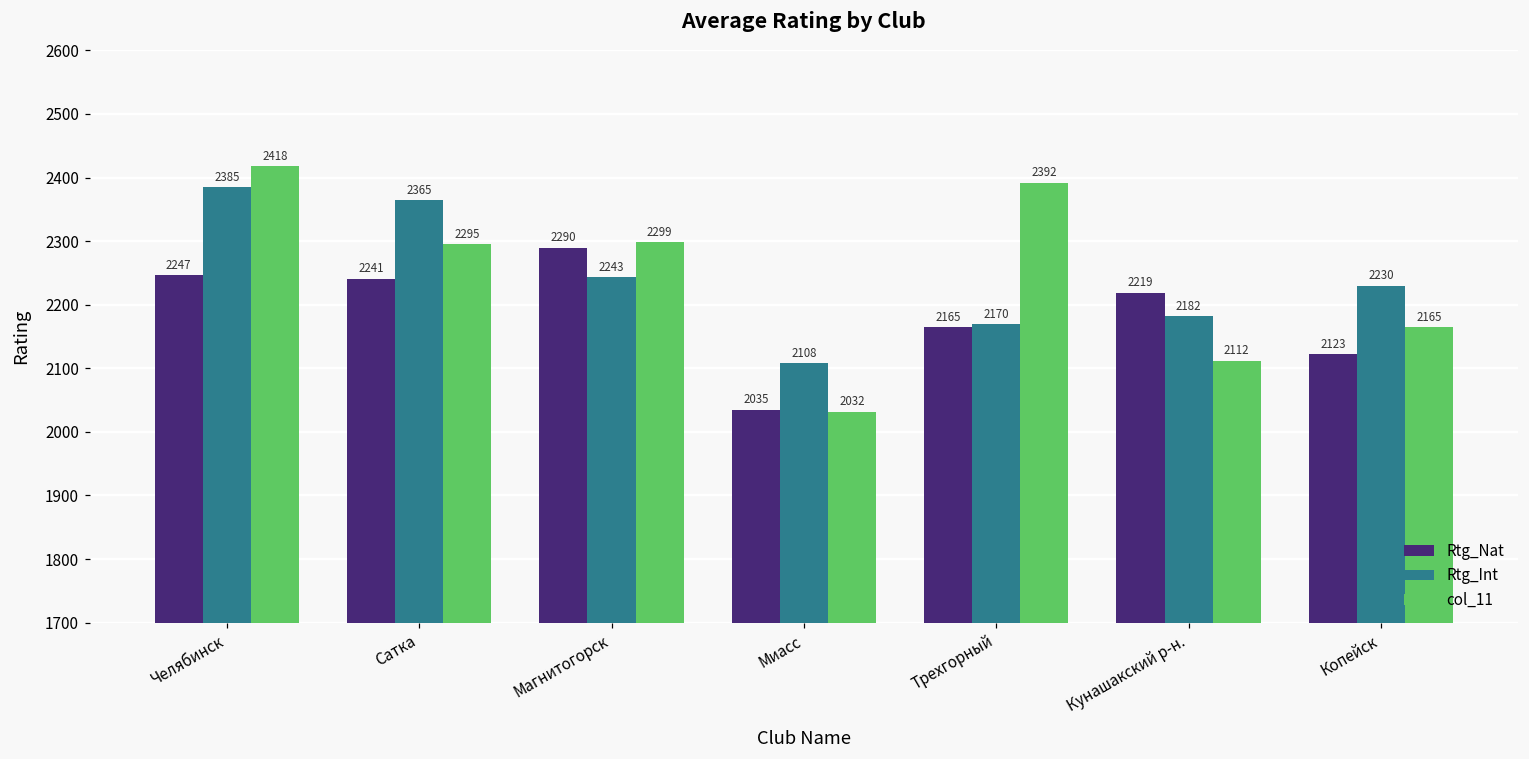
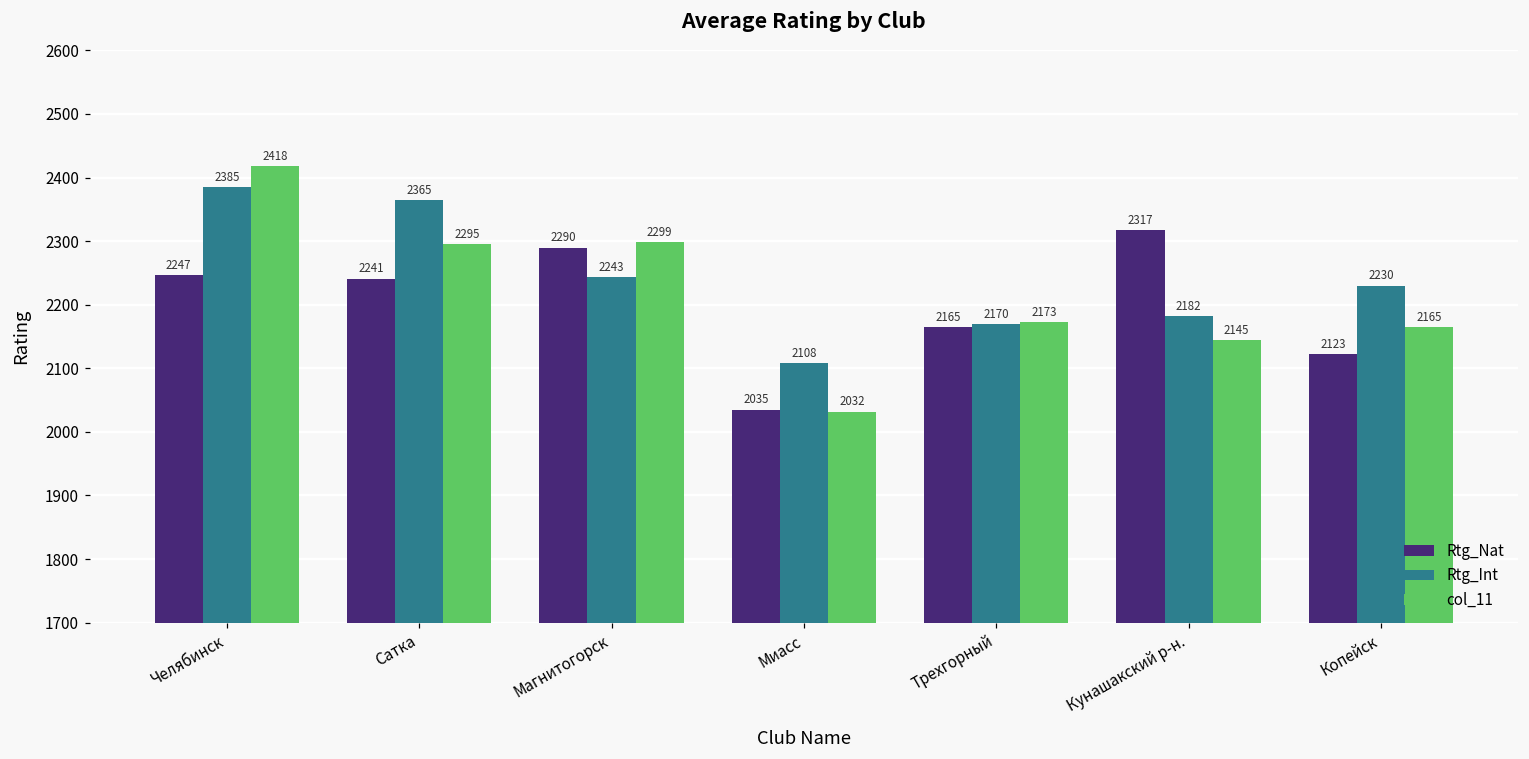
  {
    "Rtg_Nat": {
      "Челябинск": 2247,
      "Сатка": 2241,
      "Магнитогорск": 2290,
      "Миасс": 2035,
      "Трехгорный": 2165,
-     "Кунашакский р-н.": 2219,
+     "Кунашакский р-н.": 2317,
      "Копейск": 2123
    },
    "Rtg_Int": {
      "Челябинск": 2385,
      "Сатка": 2365,
      "Магнитогорск": 2243,
      "Миасс": 2108,
      "Трехгорный": 2170,
      "Кунашакский р-н.": 2182,
      "Копейск": 2230
    },
    "col_11": {
      "Челябинск": 2418,
      "Сатка": 2295,
      "Магнитогорск": 2299,
      "Миасс": 2032,
-     "Трехгорный": 2392,
-     "Кунашакский р-н.": 2112,
+     "Трехгорный": 2173,
+     "Кунашакский р-н.": 2145,
      "Копейск": 2165
    }
  }
